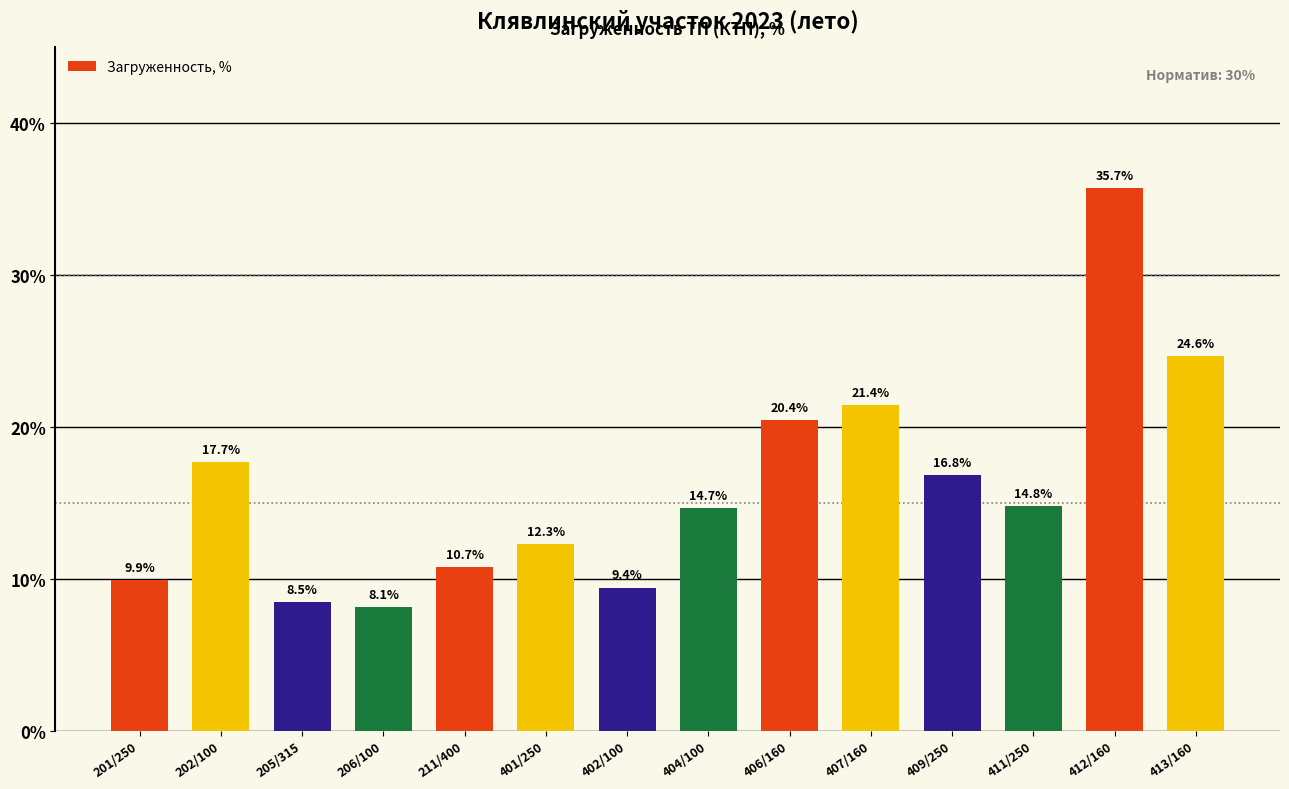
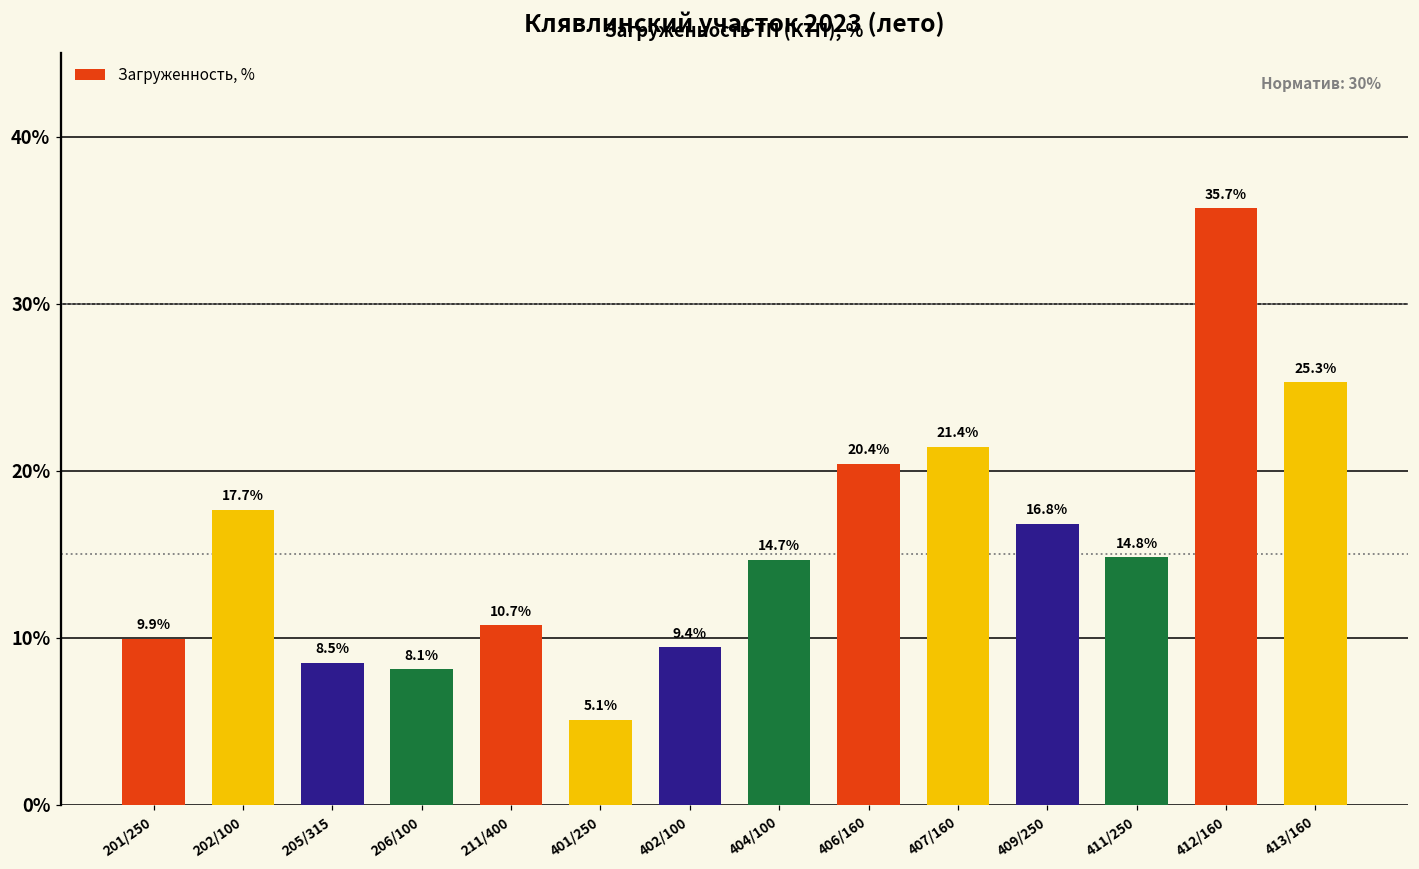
  {
    "201/250": "9.9%",
    "202/100": "17.7%",
    "205/315": "8.5%",
    "206/100": "8.1%",
    "211/400": "10.7%",
-   "401/250": "12.3%",
+   "401/250": "5.1%",
    "402/100": "9.4%",
    "404/100": "14.7%",
    "406/160": "20.4%",
    "407/160": "21.4%",
    "409/250": "16.8%",
    "411/250": "14.8%",
    "412/160": "35.7%",
-   "413/160": "24.6%"
+   "413/160": "25.3%"
  }
